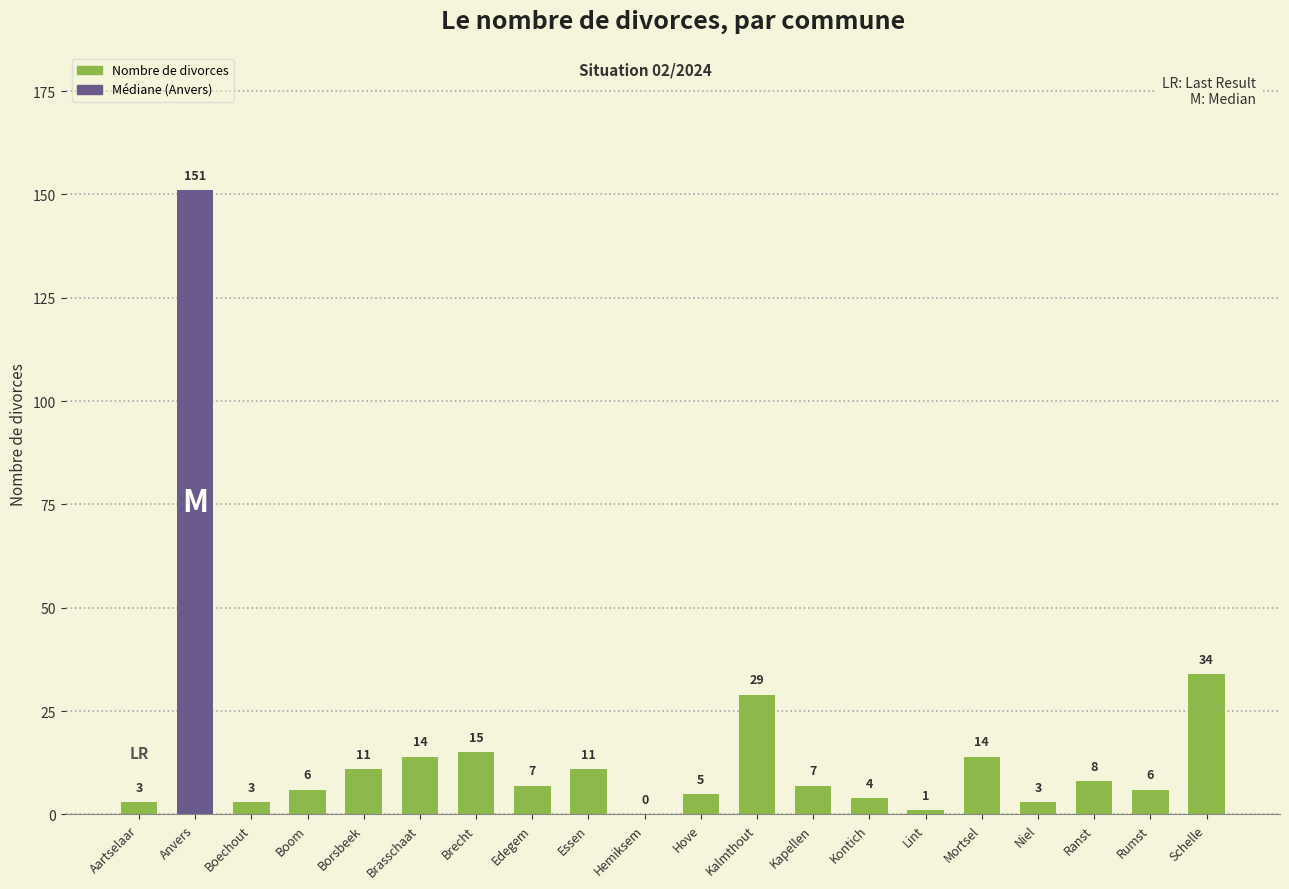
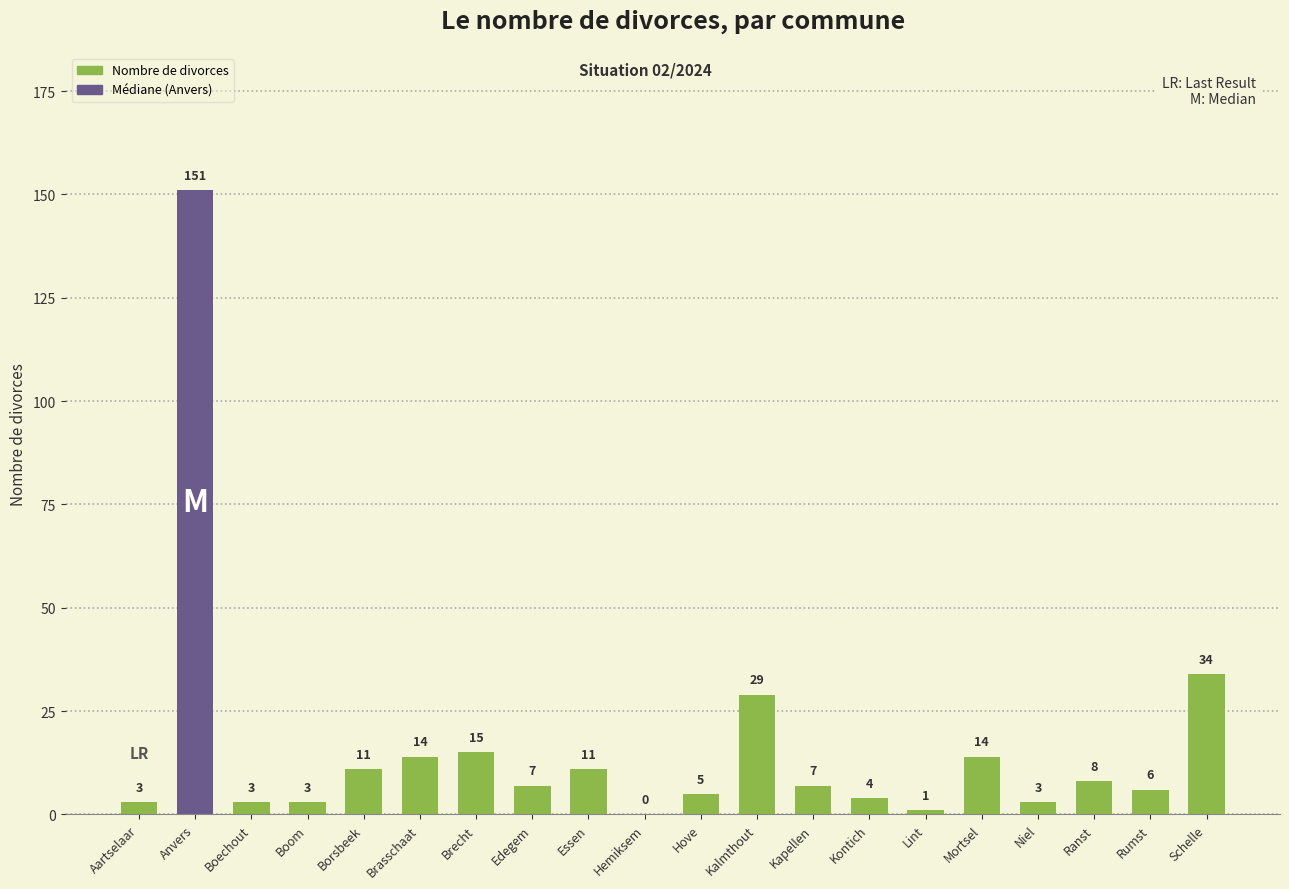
  {
    "Aartselaar": 3,
    "Anvers": 151,
    "Boechout": 3,
-   "Boom": 6,
+   "Boom": 3,
    "Borsbeek": 11,
    "Brasschaat": 14,
    "Brecht": 15,
    "Edegem": 7,
    "Essen": 11,
    "Hemiksem": 0,
    "Hove": 5,
    "Kalmthout": 29,
    "Kapellen": 7,
    "Kontich": 4,
    "Lint": 1,
    "Mortsel": 14,
    "Niel": 3,
    "Ranst": 8,
    "Rumst": 6,
    "Schelle": 34
  }
